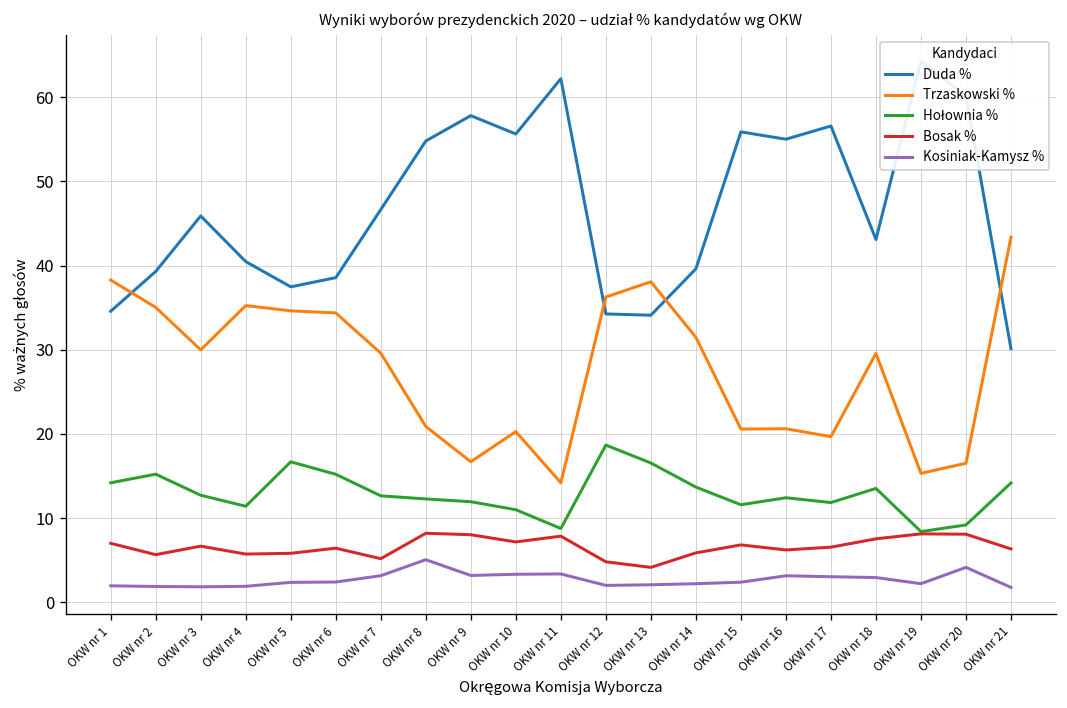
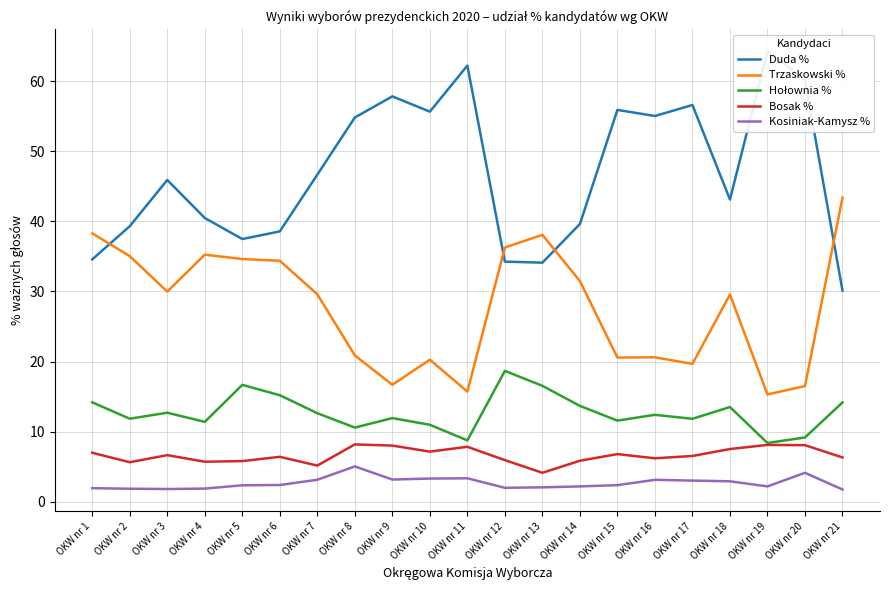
  {
    "Duda %": {
      "OKW nr 1": 35,
      "OKW nr 2": 39,
      "OKW nr 3": 46,
      "OKW nr 4": 40,
      "OKW nr 5": 37,
      "OKW nr 6": 39,
      "OKW nr 7": 47,
      "OKW nr 8": 55,
      "OKW nr 9": 58,
      "OKW nr 10": 56,
      "OKW nr 11": 62,
      "OKW nr 12": 34,
      "OKW nr 13": 34,
      "OKW nr 14": 40,
      "OKW nr 15": 56,
      "OKW nr 16": 55,
      "OKW nr 17": 57,
      "OKW nr 18": 43,
      "OKW nr 21": 30
    },
    "Trzaskowski %": {
      "OKW nr 1": 38,
      "OKW nr 2": 35,
      "OKW nr 3": 30,
      "OKW nr 4": 35,
      "OKW nr 5": 35,
      "OKW nr 6": 34,
      "OKW nr 7": 30,
      "OKW nr 8": 21,
      "OKW nr 9": 17,
      "OKW nr 10": 20,
-     "OKW nr 11": 14,
+     "OKW nr 11": 16,
      "OKW nr 12": 36,
      "OKW nr 13": 38,
      "OKW nr 14": 31,
      "OKW nr 15": 21,
      "OKW nr 16": 21,
      "OKW nr 17": 20,
      "OKW nr 18": 30,
      "OKW nr 19": 15,
      "OKW nr 20": 17,
      "OKW nr 21": 43
    },
    "Hołownia %": {
      "OKW nr 1": 14,
-     "OKW nr 2": 15,
+     "OKW nr 2": 12,
      "OKW nr 3": 13,
      "OKW nr 4": 11,
      "OKW nr 5": 17,
      "OKW nr 6": 15,
      "OKW nr 7": 13,
-     "OKW nr 8": 12,
+     "OKW nr 8": 11,
      "OKW nr 9": 12,
      "OKW nr 10": 11,
      "OKW nr 11": 9,
      "OKW nr 12": 19,
      "OKW nr 13": 17,
      "OKW nr 14": 14,
      "OKW nr 15": 12,
      "OKW nr 16": 12,
      "OKW nr 17": 12,
      "OKW nr 18": 14,
      "OKW nr 20": 9,
      "OKW nr 21": 14
    },
    "Bosak %": {
      "OKW nr 1": 7,
      "OKW nr 2": 6,
      "OKW nr 3": 7,
      "OKW nr 4": 6,
      "OKW nr 5": 6,
      "OKW nr 6": 6,
      "OKW nr 7": 5,
      "OKW nr 8": 8,
      "OKW nr 9": 8,
      "OKW nr 10": 7,
      "OKW nr 11": 8,
-     "OKW nr 12": 5,
+     "OKW nr 12": 6,
      "OKW nr 13": 4,
      "OKW nr 14": 6,
      "OKW nr 15": 7,
      "OKW nr 16": 6,
      "OKW nr 17": 7,
      "OKW nr 18": 8,
      "OKW nr 20": 8,
      "OKW nr 21": 6
    },
    "Kosiniak-Kamysz %": {
      "OKW nr 1": 2,
      "OKW nr 2": 2,
      "OKW nr 3": 2,
      "OKW nr 4": 2,
      "OKW nr 5": 2,
      "OKW nr 6": 2,
      "OKW nr 7": 3,
      "OKW nr 8": 5,
      "OKW nr 9": 3,
      "OKW nr 10": 3,
      "OKW nr 11": 3,
      "OKW nr 12": 2,
      "OKW nr 13": 2,
      "OKW nr 14": 2,
      "OKW nr 15": 2,
      "OKW nr 16": 3,
      "OKW nr 17": 3,
      "OKW nr 18": 3,
      "OKW nr 19": 2,
      "OKW nr 20": 4,
      "OKW nr 21": 2
    }
  }
